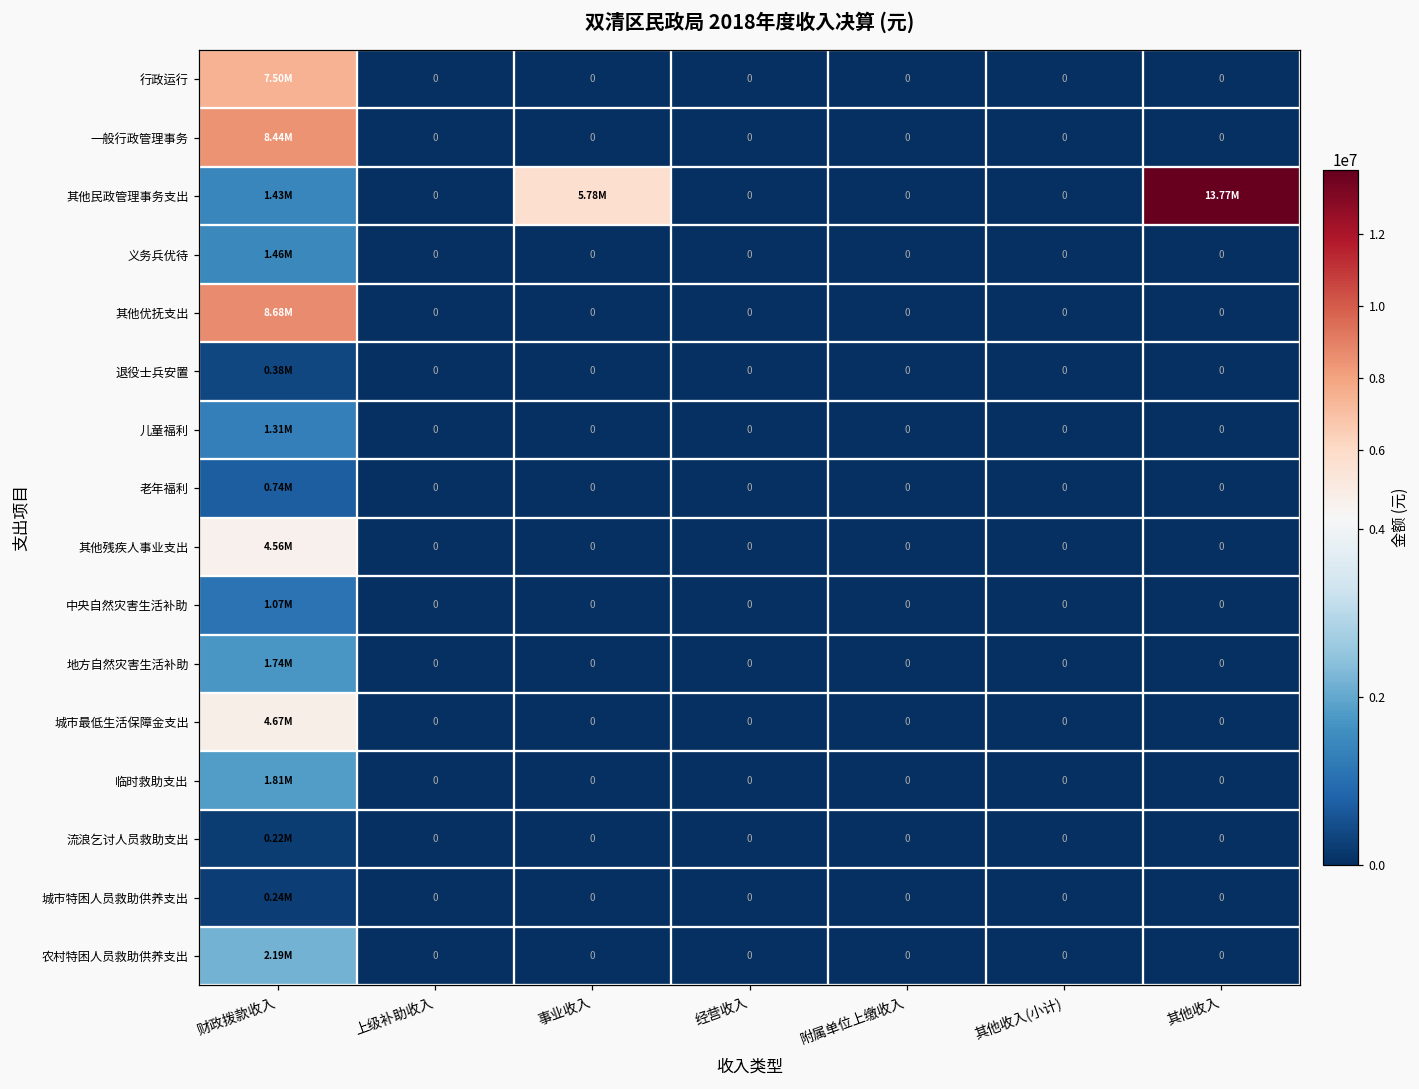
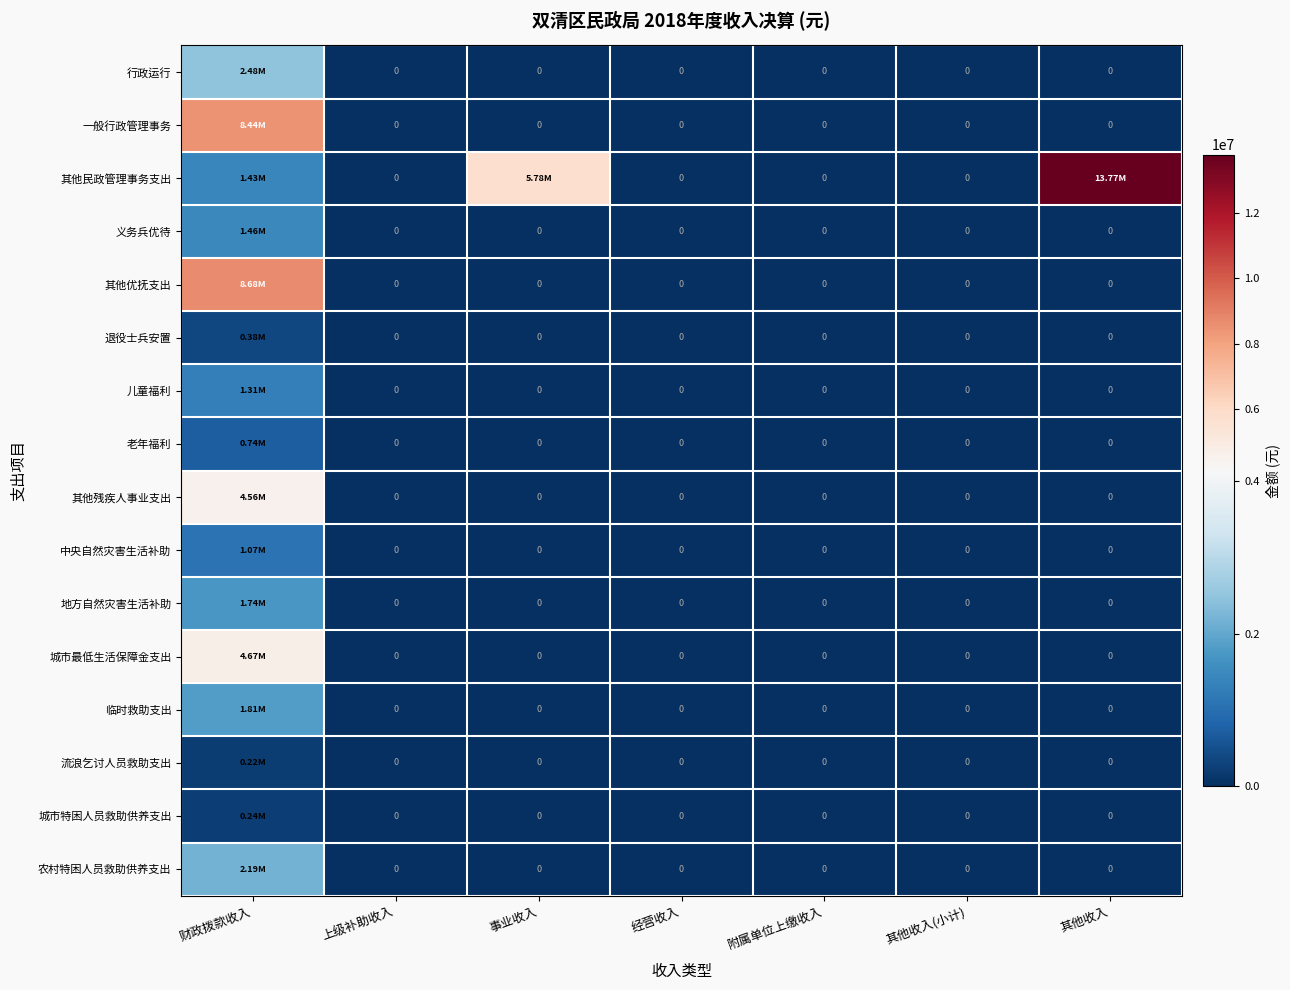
  {
    "行政运行": {
-     "财政拨款收入": "7.50M",
+     "财政拨款收入": "2.48M",
      "上级补助收入": "0",
      "事业收入": "0",
      "经营收入": "0",
      "附属单位上缴收入": "0",
      "其他收入(小计)": "0",
      "其他收入": "0"
    },
    "一般行政管理事务": {
      "财政拨款收入": "8.44M",
      "上级补助收入": "0",
      "事业收入": "0",
      "经营收入": "0",
      "附属单位上缴收入": "0",
      "其他收入(小计)": "0",
      "其他收入": "0"
    },
    "其他民政管理事务支出": {
      "财政拨款收入": "1.43M",
      "上级补助收入": "0",
      "事业收入": "5.78M",
      "经营收入": "0",
      "附属单位上缴收入": "0",
      "其他收入(小计)": "0",
      "其他收入": "13.77M"
    },
    "义务兵优待": {
      "财政拨款收入": "1.46M",
      "上级补助收入": "0",
      "事业收入": "0",
      "经营收入": "0",
      "附属单位上缴收入": "0",
      "其他收入(小计)": "0",
      "其他收入": "0"
    },
    "其他优抚支出": {
      "财政拨款收入": "8.68M",
      "上级补助收入": "0",
      "事业收入": "0",
      "经营收入": "0",
      "附属单位上缴收入": "0",
      "其他收入(小计)": "0",
      "其他收入": "0"
    },
    "退役士兵安置": {
      "财政拨款收入": "0.38M",
      "上级补助收入": "0",
      "事业收入": "0",
      "经营收入": "0",
      "附属单位上缴收入": "0",
      "其他收入(小计)": "0",
      "其他收入": "0"
    },
    "儿童福利": {
      "财政拨款收入": "1.31M",
      "上级补助收入": "0",
      "事业收入": "0",
      "经营收入": "0",
      "附属单位上缴收入": "0",
      "其他收入(小计)": "0",
      "其他收入": "0"
    },
    "老年福利": {
      "财政拨款收入": "0.74M",
      "上级补助收入": "0",
      "事业收入": "0",
      "经营收入": "0",
      "附属单位上缴收入": "0",
      "其他收入(小计)": "0",
      "其他收入": "0"
    },
    "其他残疾人事业支出": {
      "财政拨款收入": "4.56M",
      "上级补助收入": "0",
      "事业收入": "0",
      "经营收入": "0",
      "附属单位上缴收入": "0",
      "其他收入(小计)": "0",
      "其他收入": "0"
    },
    "中央自然灾害生活补助": {
      "财政拨款收入": "1.07M",
      "上级补助收入": "0",
      "事业收入": "0",
      "经营收入": "0",
      "附属单位上缴收入": "0",
      "其他收入(小计)": "0",
      "其他收入": "0"
    },
    "地方自然灾害生活补助": {
      "财政拨款收入": "1.74M",
      "上级补助收入": "0",
      "事业收入": "0",
      "经营收入": "0",
      "附属单位上缴收入": "0",
      "其他收入(小计)": "0",
      "其他收入": "0"
    },
    "城市最低生活保障金支出": {
      "财政拨款收入": "4.67M",
      "上级补助收入": "0",
      "事业收入": "0",
      "经营收入": "0",
      "附属单位上缴收入": "0",
      "其他收入(小计)": "0",
      "其他收入": "0"
    },
    "临时救助支出": {
      "财政拨款收入": "1.81M",
      "上级补助收入": "0",
      "事业收入": "0",
      "经营收入": "0",
      "附属单位上缴收入": "0",
      "其他收入(小计)": "0",
      "其他收入": "0"
    },
    "流浪乞讨人员救助支出": {
      "财政拨款收入": "0.22M",
      "上级补助收入": "0",
      "事业收入": "0",
      "经营收入": "0",
      "附属单位上缴收入": "0",
      "其他收入(小计)": "0",
      "其他收入": "0"
    },
    "城市特困人员救助供养支出": {
      "财政拨款收入": "0.24M",
      "上级补助收入": "0",
      "事业收入": "0",
      "经营收入": "0",
      "附属单位上缴收入": "0",
      "其他收入(小计)": "0",
      "其他收入": "0"
    },
    "农村特困人员救助供养支出": {
      "财政拨款收入": "2.19M",
      "上级补助收入": "0",
      "事业收入": "0",
      "经营收入": "0",
      "附属单位上缴收入": "0",
      "其他收入(小计)": "0",
      "其他收入": "0"
    }
  }
